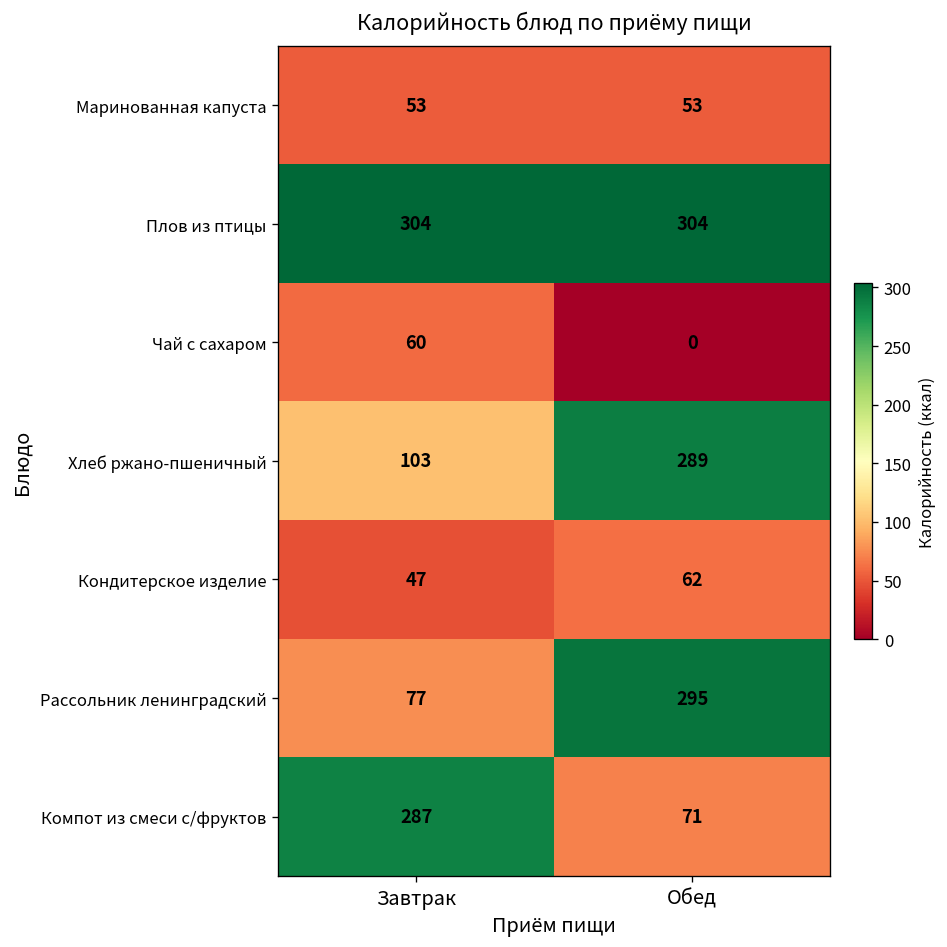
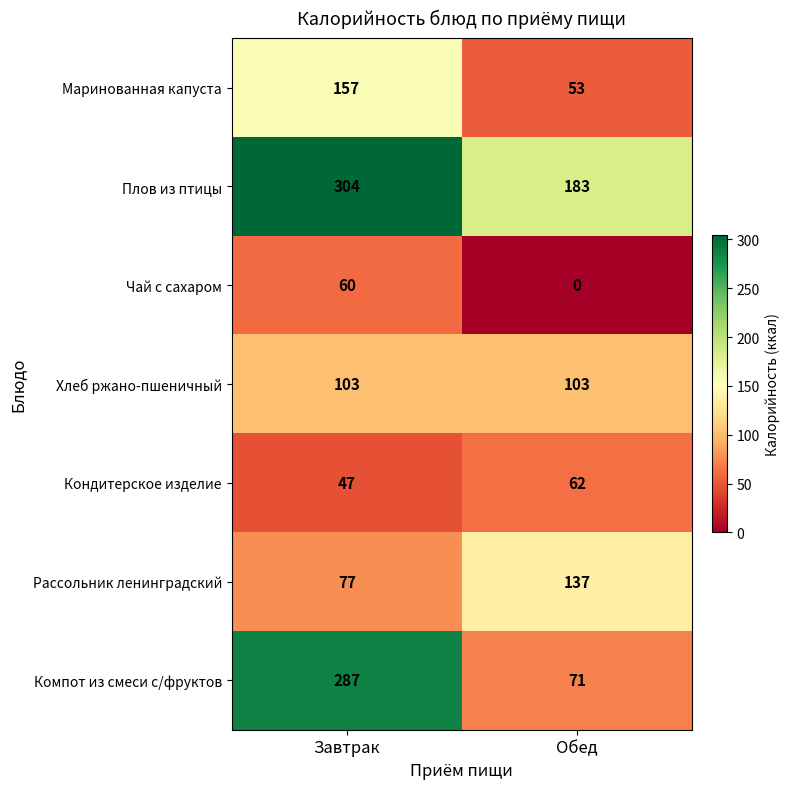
  {
    "Маринованная капуста": {
-     "Завтрак": 53,
+     "Завтрак": 157,
      "Обед": 53
    },
    "Плов из птицы": {
      "Завтрак": 304,
-     "Обед": 304
+     "Обед": 183
    },
    "Чай с сахаром": {
      "Завтрак": 60,
      "Обед": 0
    },
    "Хлеб ржано-пшеничный": {
      "Завтрак": 103,
-     "Обед": 289
+     "Обед": 103
    },
    "Кондитерское изделие": {
      "Завтрак": 47,
      "Обед": 62
    },
    "Рассольник ленинградский": {
      "Завтрак": 77,
-     "Обед": 295
+     "Обед": 137
    },
    "Компот из смеси с/фруктов": {
      "Завтрак": 287,
      "Обед": 71
    }
  }
